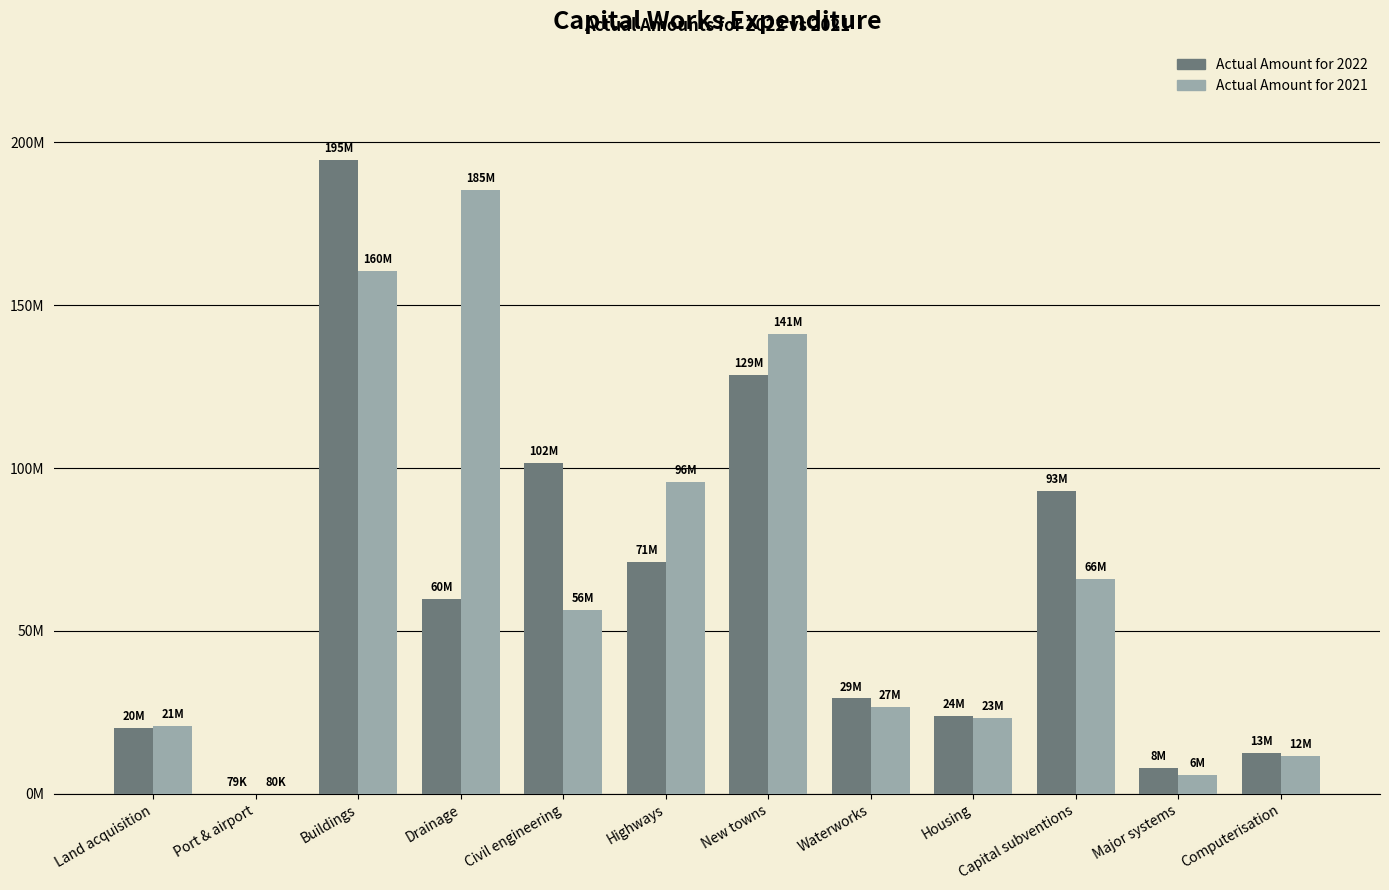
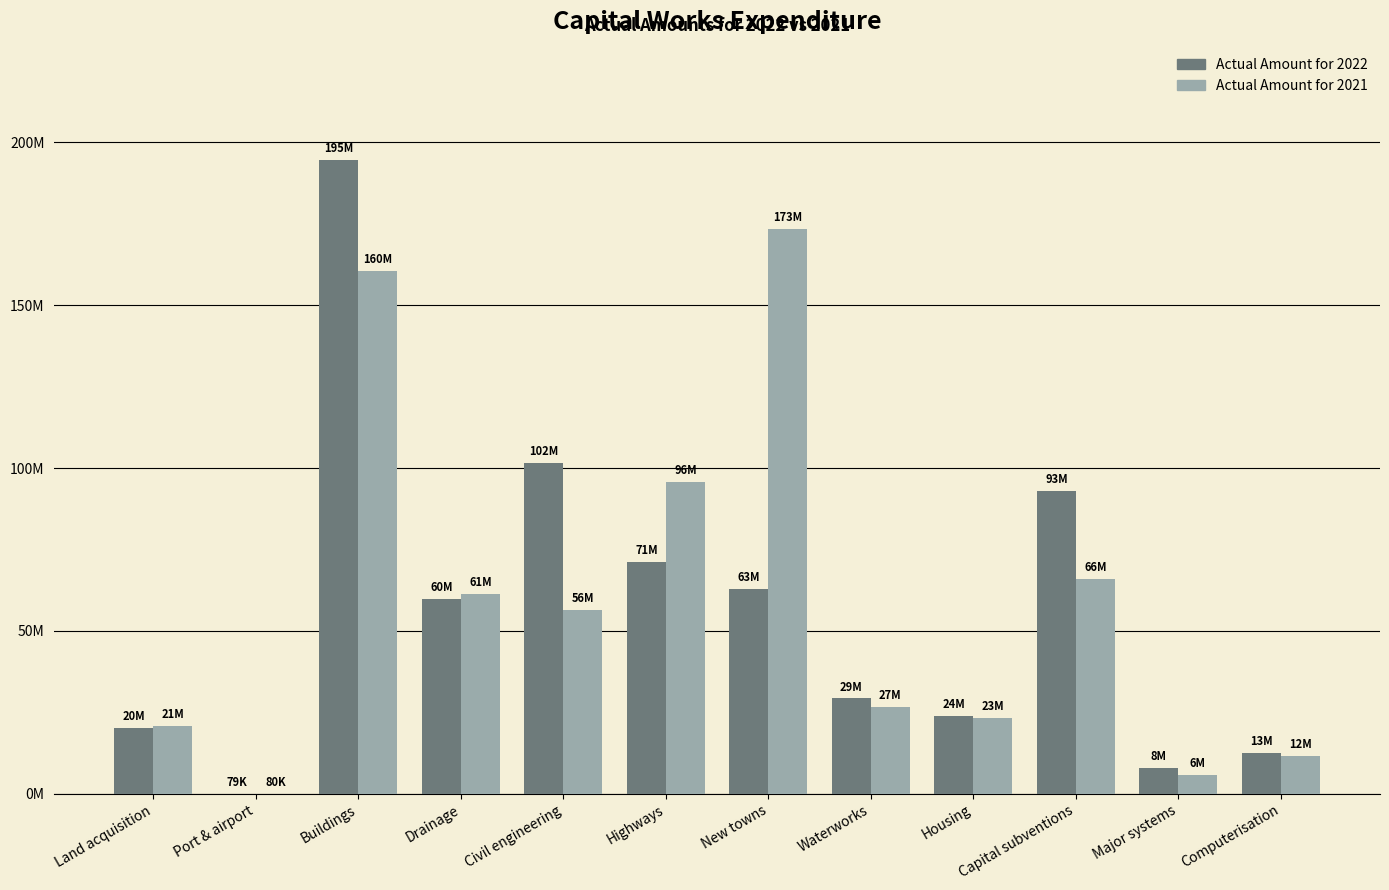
  {
    "Actual Amount for 2022": {
      "Land acquisition": "20M",
      "Port & airport": "79K",
      "Buildings": "195M",
      "Drainage": "60M",
      "Civil engineering": "102M",
      "Highways": "71M",
-     "New towns": "129M",
+     "New towns": "63M",
      "Waterworks": "29M",
      "Housing": "24M",
      "Capital subventions": "93M",
      "Major systems": "8M",
      "Computerisation": "13M"
    },
    "Actual Amount for 2021": {
      "Land acquisition": "21M",
      "Port & airport": "80K",
      "Buildings": "160M",
-     "Drainage": "185M",
+     "Drainage": "61M",
      "Civil engineering": "56M",
      "Highways": "96M",
-     "New towns": "141M",
+     "New towns": "173M",
      "Waterworks": "27M",
      "Housing": "23M",
      "Capital subventions": "66M",
      "Major systems": "6M",
      "Computerisation": "12M"
    }
  }
